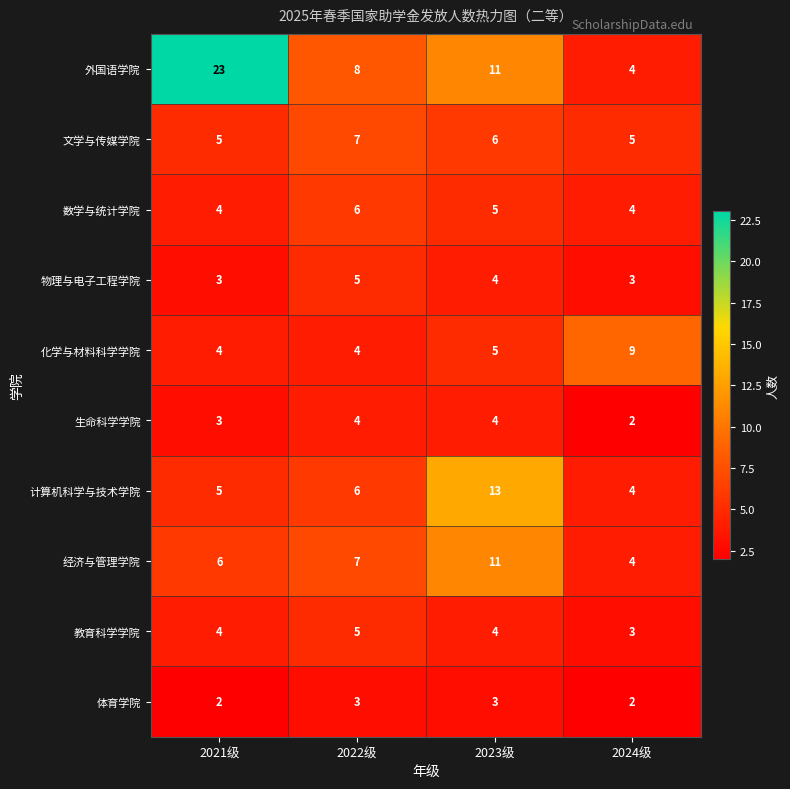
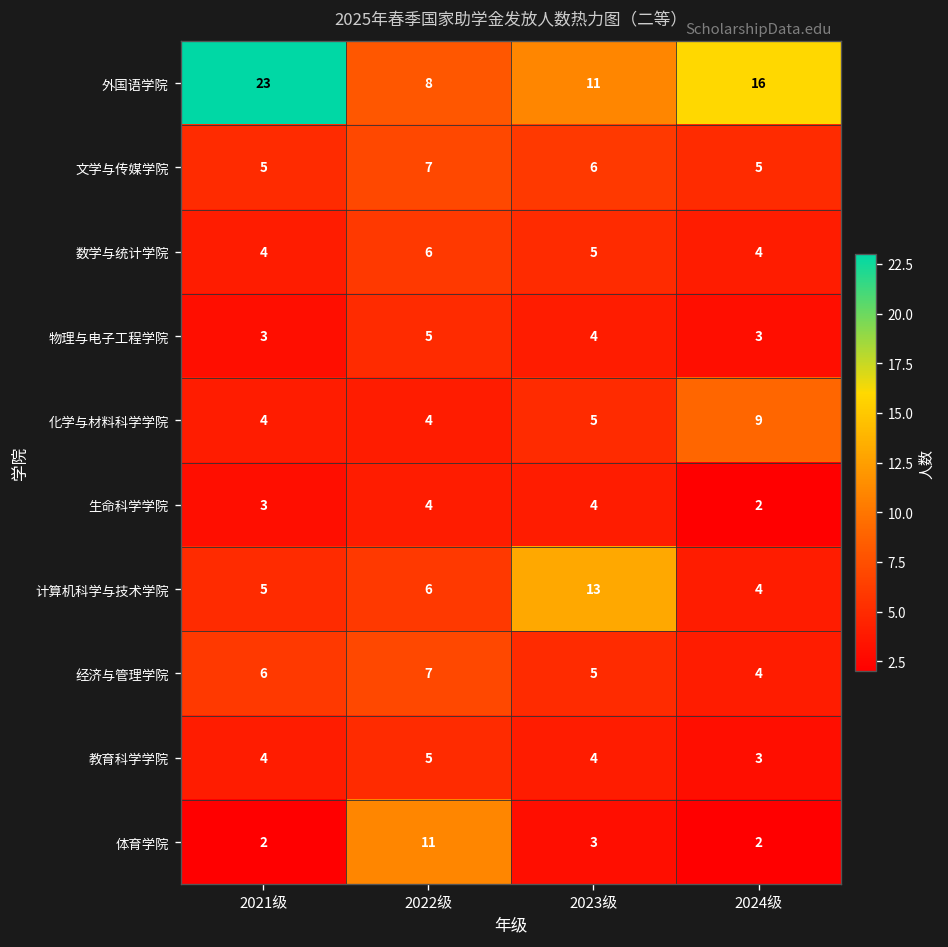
  {
    "外国语学院": {
      "2021级": 23,
      "2022级": 8,
      "2023级": 11,
-     "2024级": 4
+     "2024级": 16
    },
    "文学与传媒学院": {
      "2021级": 5,
      "2022级": 7,
      "2023级": 6,
      "2024级": 5
    },
    "数学与统计学院": {
      "2021级": 4,
      "2022级": 6,
      "2023级": 5,
      "2024级": 4
    },
    "物理与电子工程学院": {
      "2021级": 3,
      "2022级": 5,
      "2023级": 4,
      "2024级": 3
    },
    "化学与材料科学学院": {
      "2021级": 4,
      "2022级": 4,
      "2023级": 5,
      "2024级": 9
    },
    "生命科学学院": {
      "2021级": 3,
      "2022级": 4,
      "2023级": 4,
      "2024级": 2
    },
    "计算机科学与技术学院": {
      "2021级": 5,
      "2022级": 6,
      "2023级": 13,
      "2024级": 4
    },
    "经济与管理学院": {
      "2021级": 6,
      "2022级": 7,
-     "2023级": 11,
+     "2023级": 5,
      "2024级": 4
    },
    "教育科学学院": {
      "2021级": 4,
      "2022级": 5,
      "2023级": 4,
      "2024级": 3
    },
    "体育学院": {
      "2021级": 2,
-     "2022级": 3,
+     "2022级": 11,
      "2023级": 3,
      "2024级": 2
    }
  }
